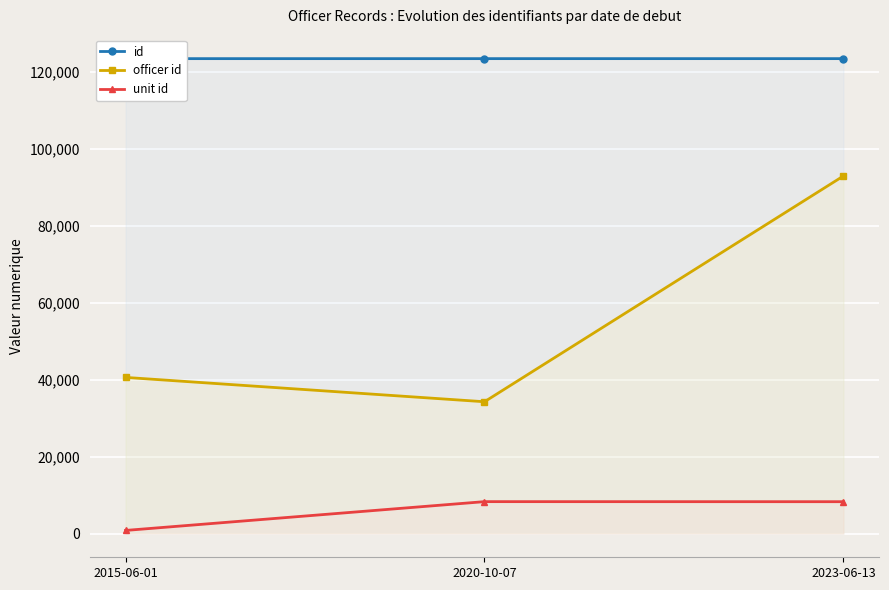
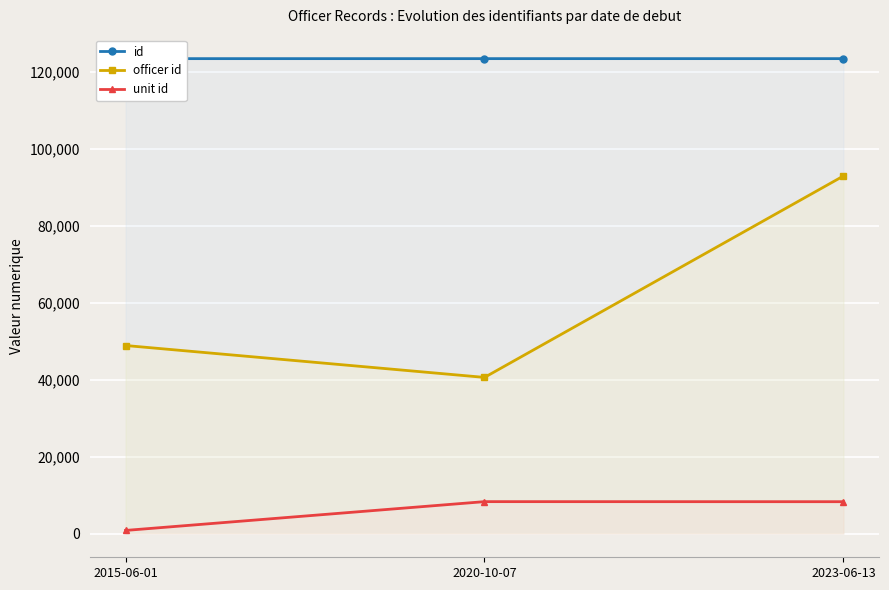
  {
    "id": {
      "2020-10-07": "123,000",
      "2023-06-13": "123,000"
    },
    "officer id": {
-     "2015-06-01": "41,000",
-     "2020-10-07": "34,000",
+     "2015-06-01": "49,000",
+     "2020-10-07": "41,000",
      "2023-06-13": "93,000"
    },
    "unit id": {
      "2015-06-01": "1,000",
      "2020-10-07": "8,000",
      "2023-06-13": "8,000"
    }
  }
